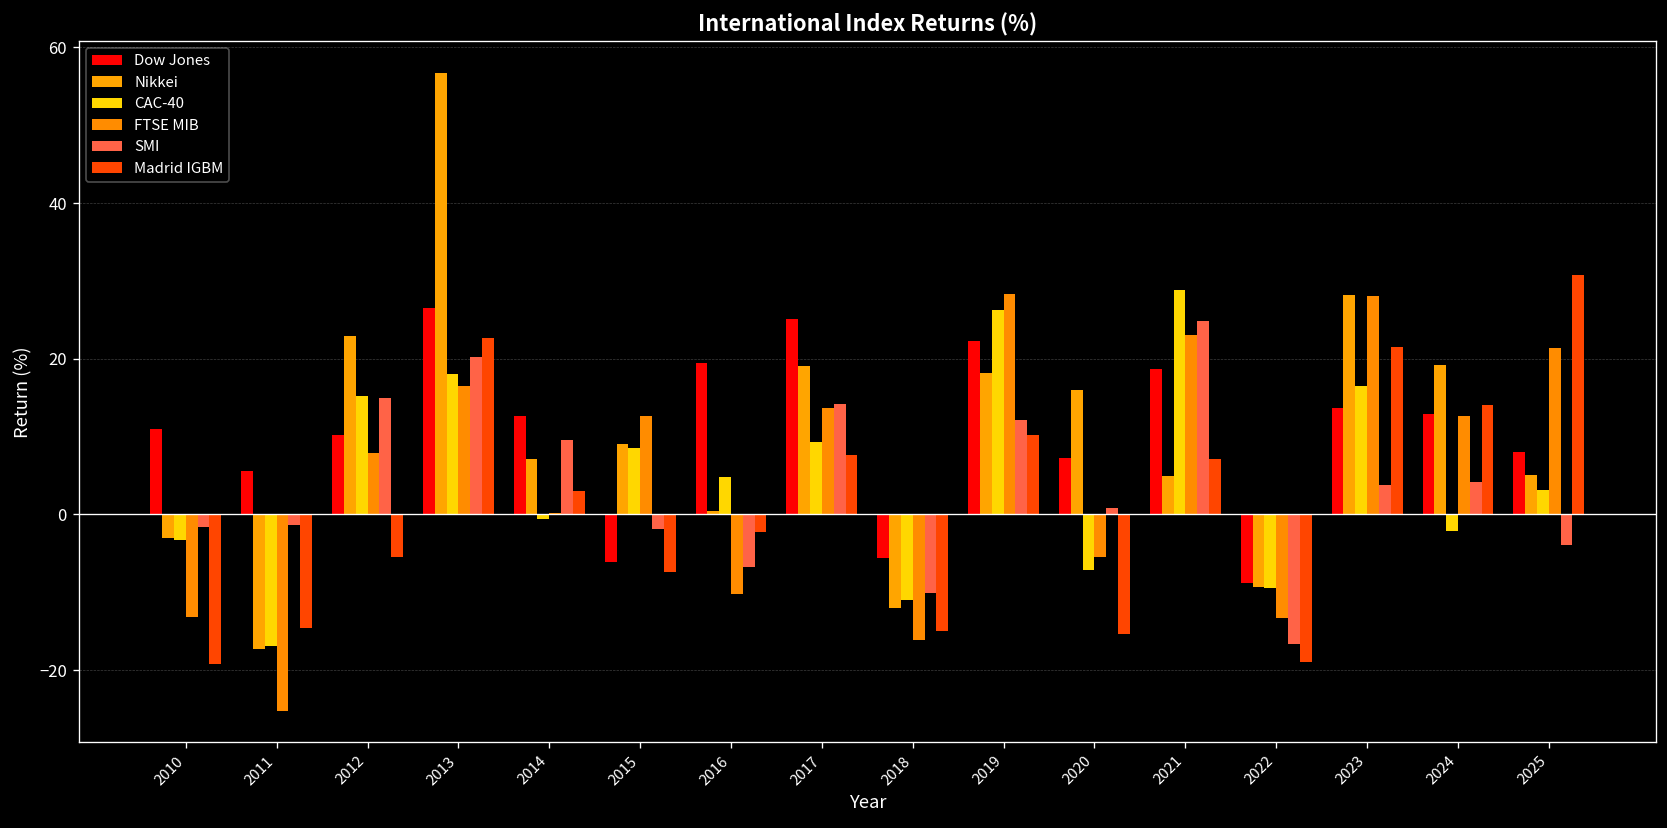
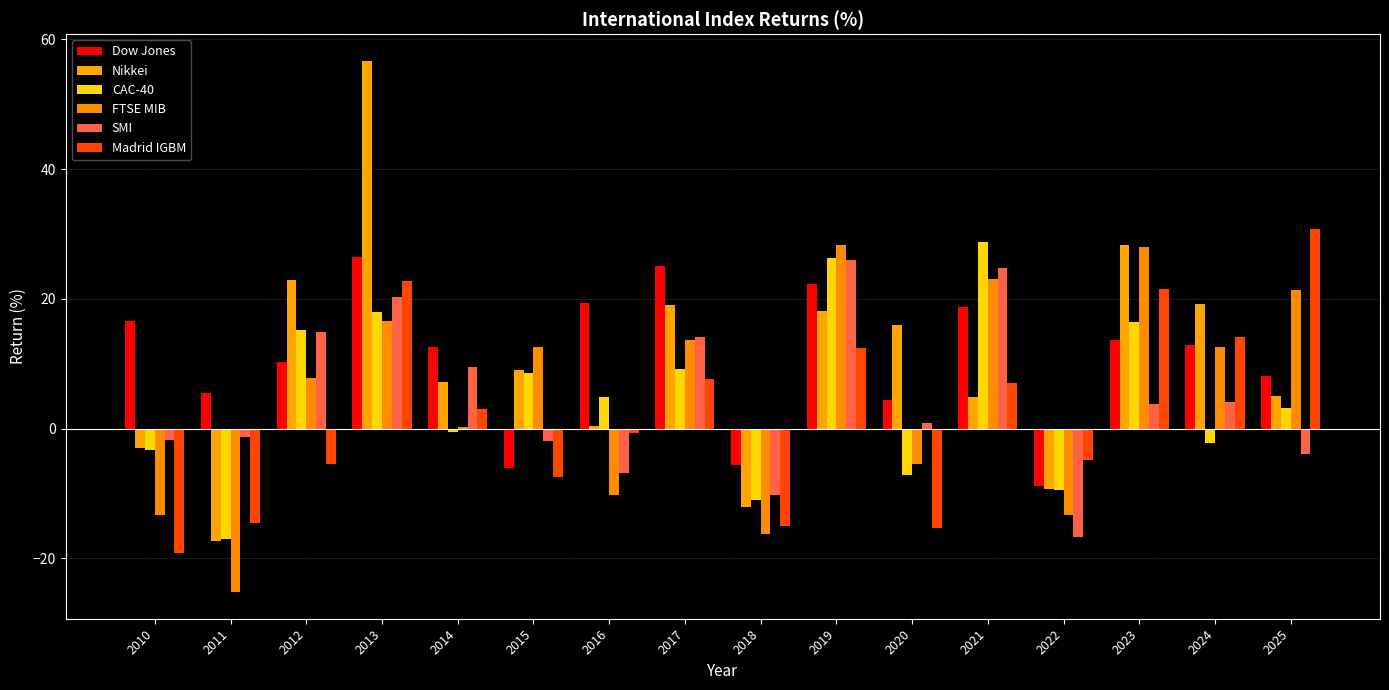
  {
    "Dow Jones": {
-     "2010": 11,
+     "2010": 17,
      "2011": 6,
      "2012": 10,
      "2013": 27,
      "2014": 13,
      "2015": -6,
      "2016": 19,
      "2017": 25,
      "2018": -6,
      "2019": 22,
-     "2020": 7,
+     "2020": 4,
      "2021": 19,
      "2022": -9,
      "2023": 14,
      "2024": 13,
      "2025": 8
    },
    "SMI": {
      "2010": -2,
      "2011": -1,
      "2012": 15,
      "2013": 20,
      "2014": 10,
      "2015": -2,
      "2016": -7,
      "2017": 14,
      "2018": -10,
-     "2019": 12,
+     "2019": 26,
      "2020": 1,
      "2021": 25,
      "2022": -17,
      "2023": 4,
      "2024": 4,
      "2025": -4
    },
    "Madrid IGBM": {
      "2010": -19,
      "2011": -15,
      "2012": -5,
      "2013": 23,
      "2014": 3,
      "2015": -7,
-     "2016": -2,
+     "2016": -1,
      "2017": 8,
      "2018": -15,
-     "2019": 10,
+     "2019": 12,
      "2020": -15,
      "2021": 7,
-     "2022": -19,
+     "2022": -5,
      "2023": 22,
      "2024": 14,
      "2025": 31
    }
  }
